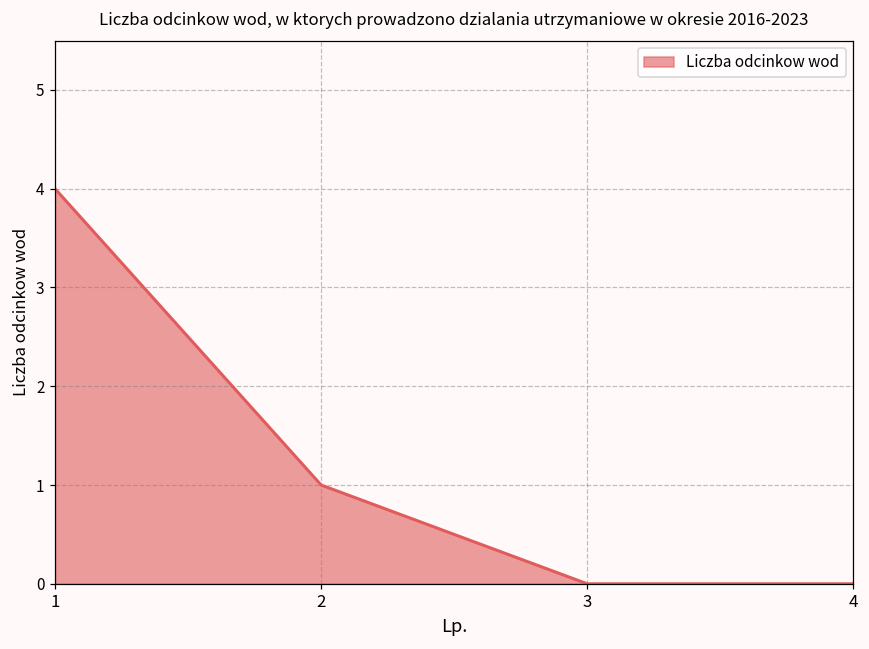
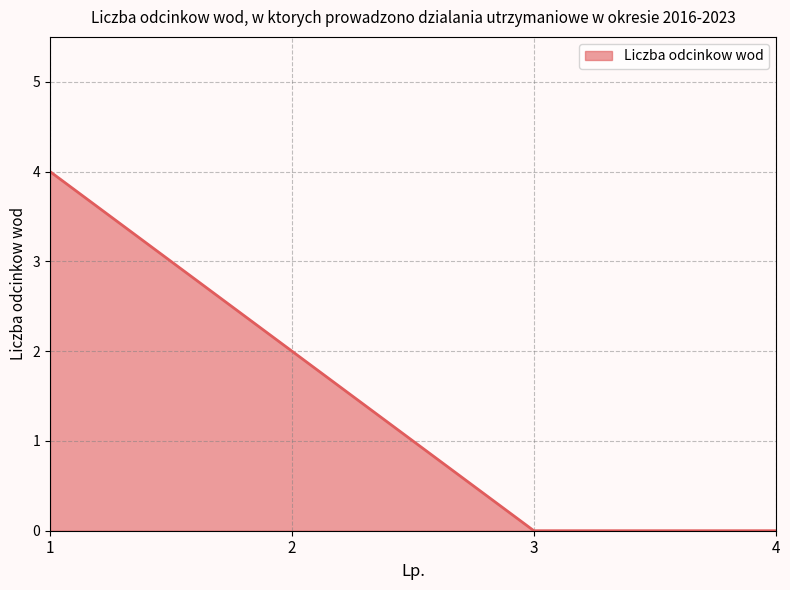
  {
    "1": 4,
-   "2": 1,
+   "2": 2,
    "3": 0,
    "4": 0
  }
